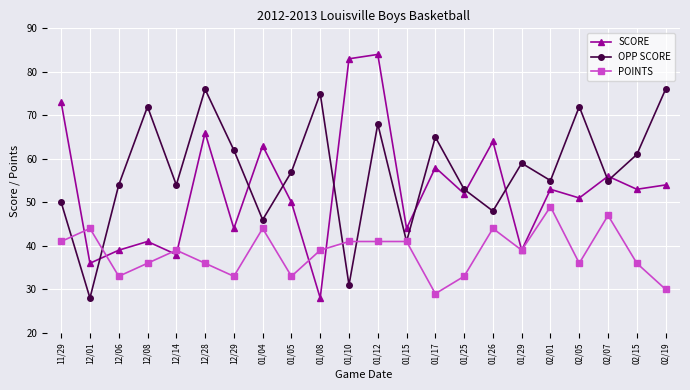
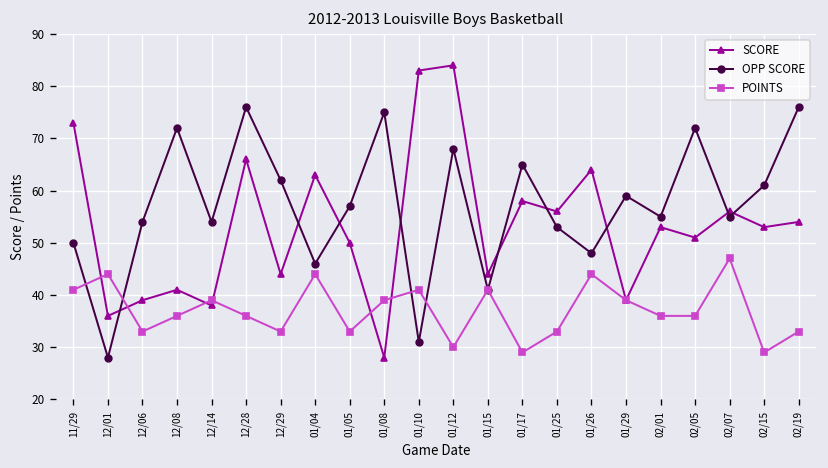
  {
    "SCORE": {
      "11/29": 73,
      "12/01": 36,
      "12/06": 39,
      "12/08": 41,
      "12/14": 38,
      "12/28": 66,
      "12/29": 44,
      "01/04": 63,
      "01/05": 50,
      "01/08": 28,
      "01/10": 83,
      "01/12": 84,
      "01/15": 44,
      "01/17": 58,
-     "01/25": 52,
+     "01/25": 56,
      "01/26": 64,
      "02/01": 53,
      "02/05": 51,
      "02/07": 56,
      "02/15": 53,
      "02/19": 54
    },
    "OPP SCORE": {
      "11/29": 50,
      "12/01": 28,
      "12/06": 54,
      "12/08": 72,
      "12/14": 54,
      "12/28": 76,
      "12/29": 62,
      "01/04": 46,
      "01/05": 57,
      "01/08": 75,
      "01/10": 31,
      "01/12": 68,
      "01/17": 65,
      "01/25": 53,
      "01/26": 48,
      "01/29": 59,
      "02/01": 55,
      "02/05": 72,
      "02/07": 55,
      "02/15": 61,
      "02/19": 76
    },
    "POINTS": {
      "11/29": 41,
      "12/01": 44,
      "12/06": 33,
      "12/08": 36,
      "12/14": 39,
      "12/28": 36,
      "12/29": 33,
      "01/04": 44,
      "01/05": 33,
      "01/08": 39,
      "01/10": 41,
-     "01/12": 41,
+     "01/12": 30,
      "01/17": 29,
      "01/25": 33,
      "01/26": 44,
-     "02/01": 49,
+     "02/01": 36,
      "02/05": 36,
      "02/07": 47,
-     "02/15": 36,
-     "02/19": 30
+     "02/15": 29,
+     "02/19": 33
    }
  }
